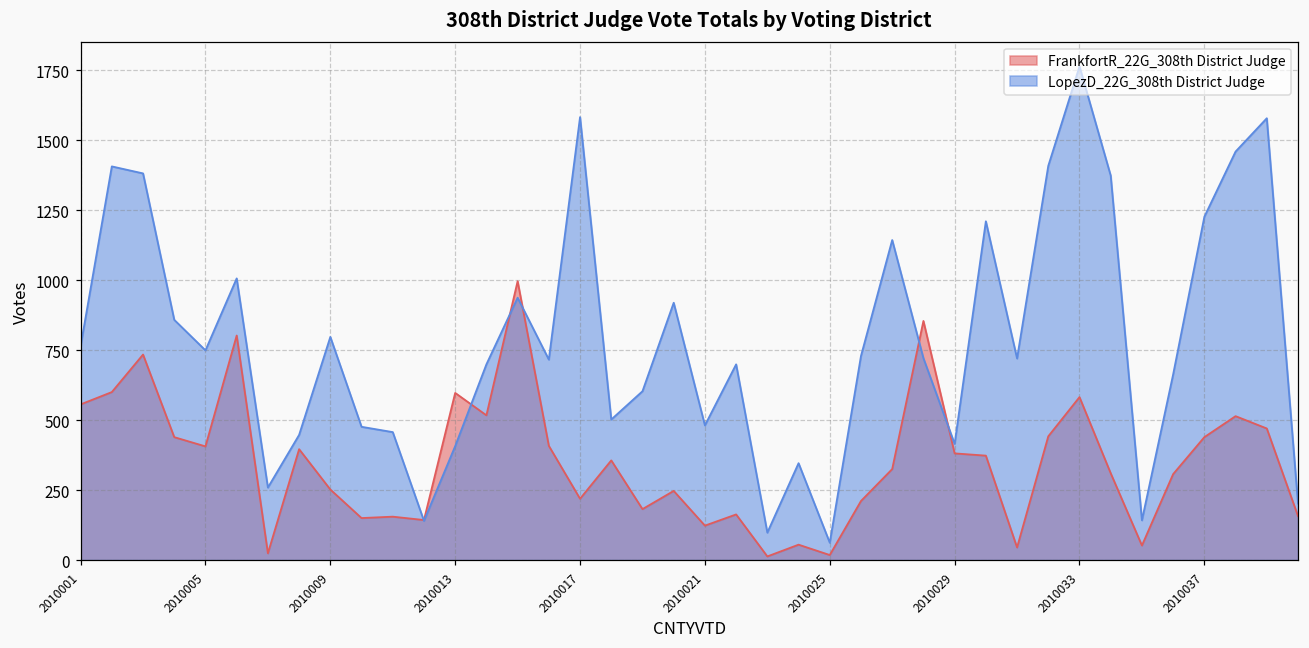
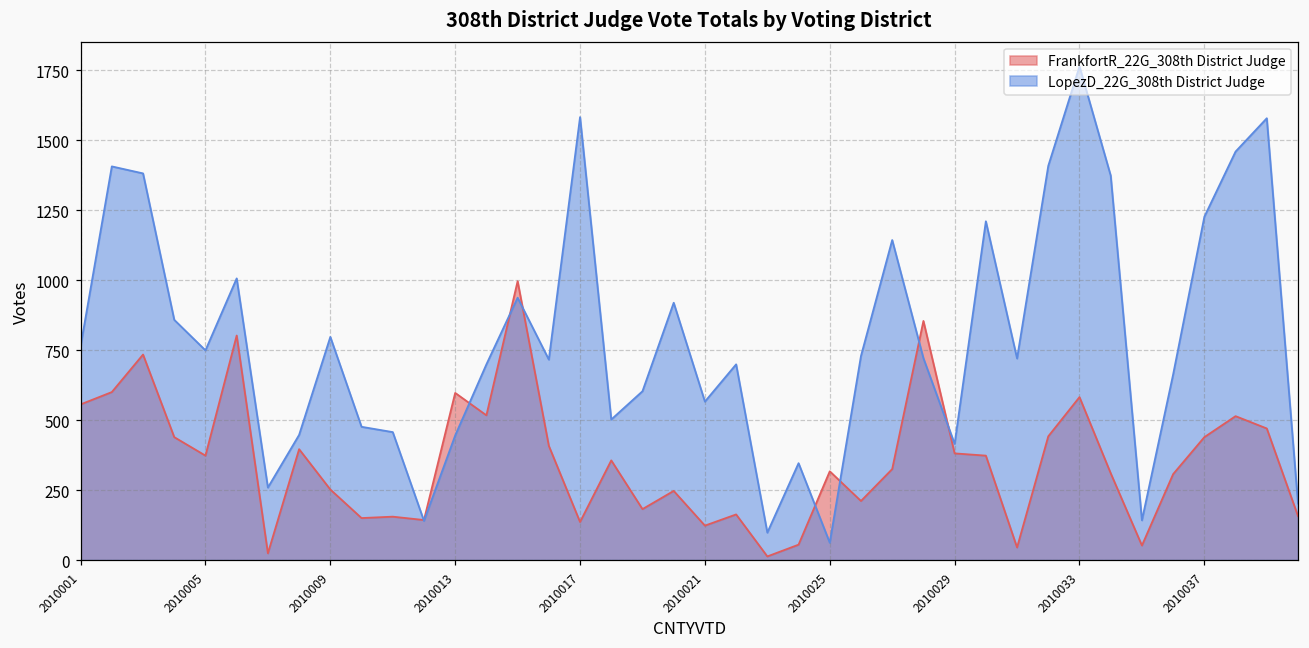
  {
    "FrankfortR_22G_308th District Judge": {
      "2010001": 560,
-     "2010005": 410,
+     "2010005": 370,
      "2010009": 250,
      "2010013": 600,
-     "2010017": 220,
+     "2010017": 140,
      "2010021": 120,
-     "2010025": 20,
+     "2010025": 320,
      "2010029": 380,
      "2010033": 580,
      "2010037": 440
    },
    "LopezD_22G_308th District Judge": {
      "2010001": 760,
      "2010005": 750,
      "2010009": 800,
-     "2010013": 410,
+     "2010013": 450,
      "2010017": 1580,
-     "2010021": 480,
+     "2010021": 570,
      "2010025": 60,
      "2010029": 420,
      "2010037": 1230
    }
  }
